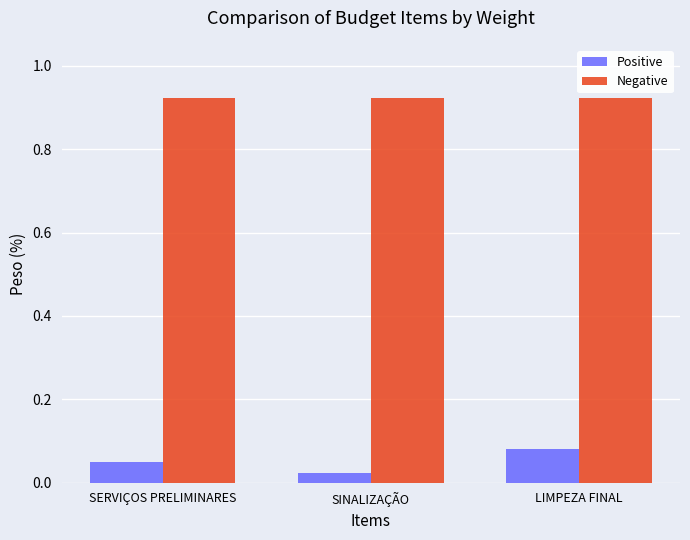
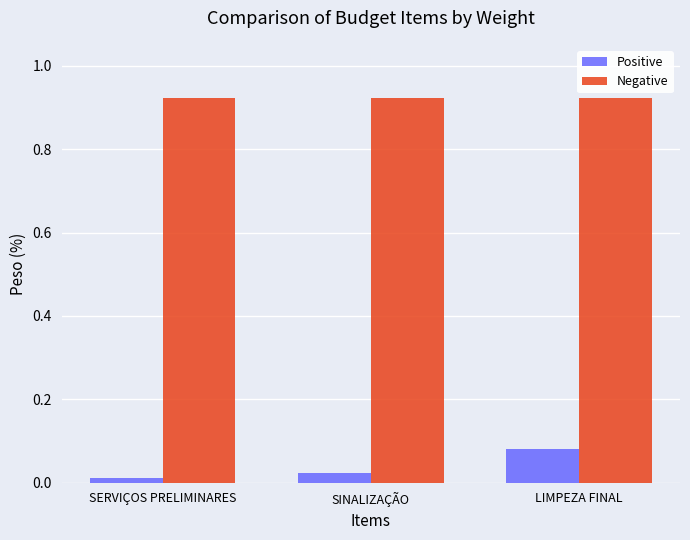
  {
    "Positive": {
-     "SERVIÇOS PRELIMINARES": 0.05,
+     "SERVIÇOS PRELIMINARES": 0.01,
      "SINALIZAÇÃO": 0.02,
      "LIMPEZA FINAL": 0.08
    },
    "Negative": {
      "SERVIÇOS PRELIMINARES": 0.92,
      "SINALIZAÇÃO": 0.92,
      "LIMPEZA FINAL": 0.92
    }
  }
